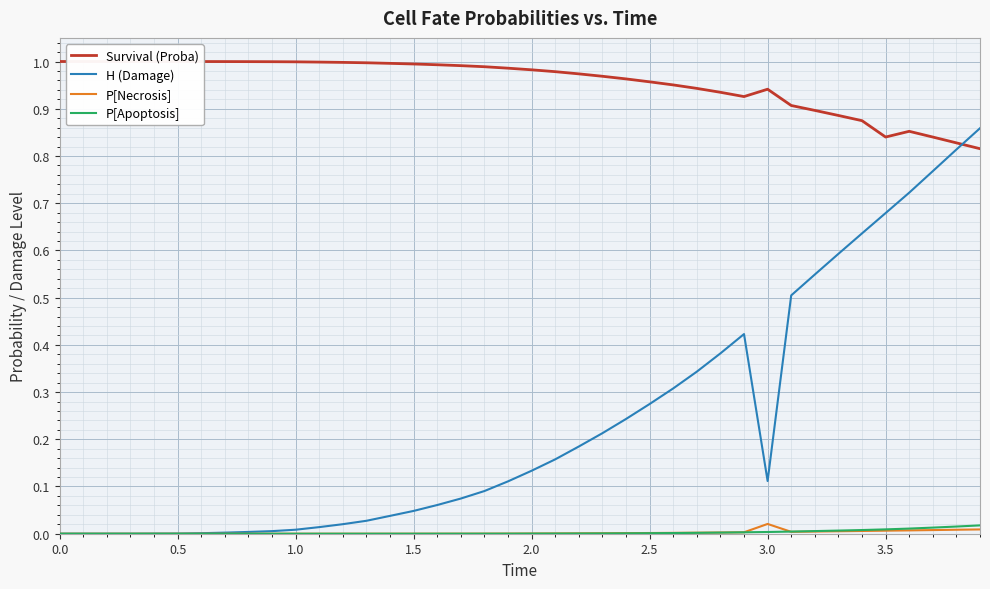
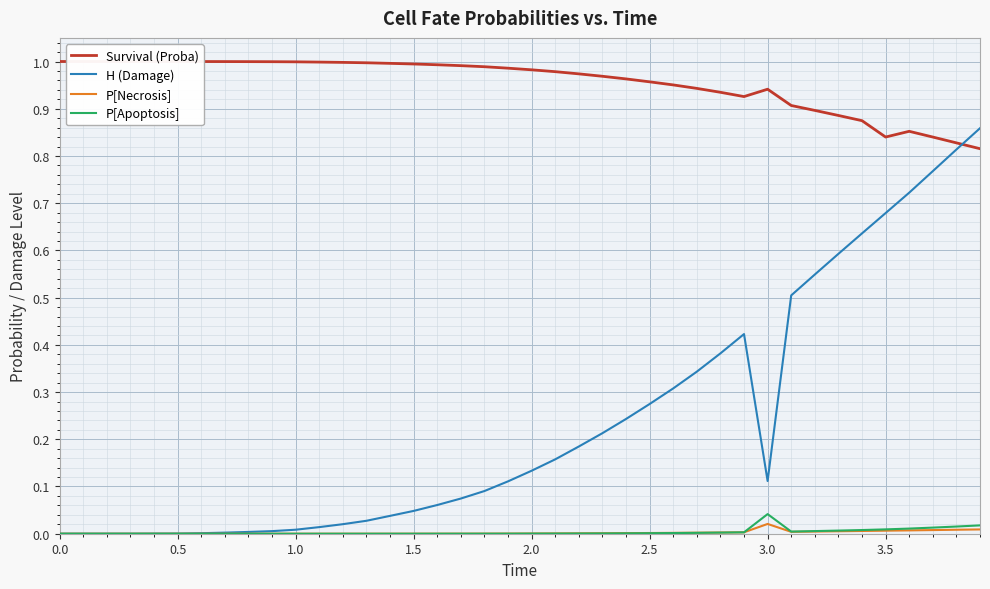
  {
    "Survival (Proba)": {
      "0.0": 1.00,
      "1.0": 1.00,
      "1.5": 0.99,
      "2.0": 0.98,
      "2.5": 0.96,
      "3.0": 0.94,
      "3.5": 0.84
    },
    "H (Damage)": {
      "1.0": 0.01,
      "1.5": 0.05,
      "2.0": 0.13,
      "2.5": 0.27,
      "3.0": 0.11,
      "3.5": 0.68
    },
    "P[Necrosis]": {
      "3.0": 0.02
    },
    "P[Apoptosis]": {
-     "3.0": 0.00
+     "3.0": 0.04
    }
  }
